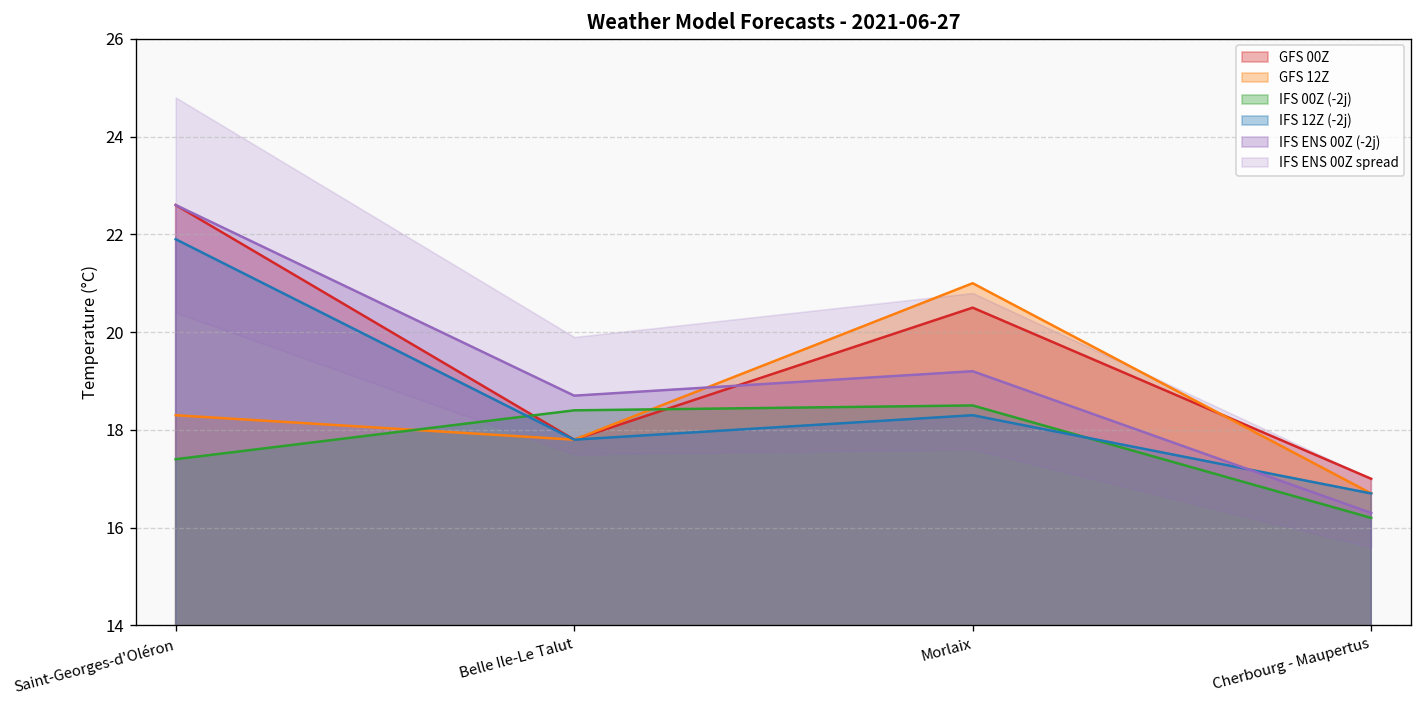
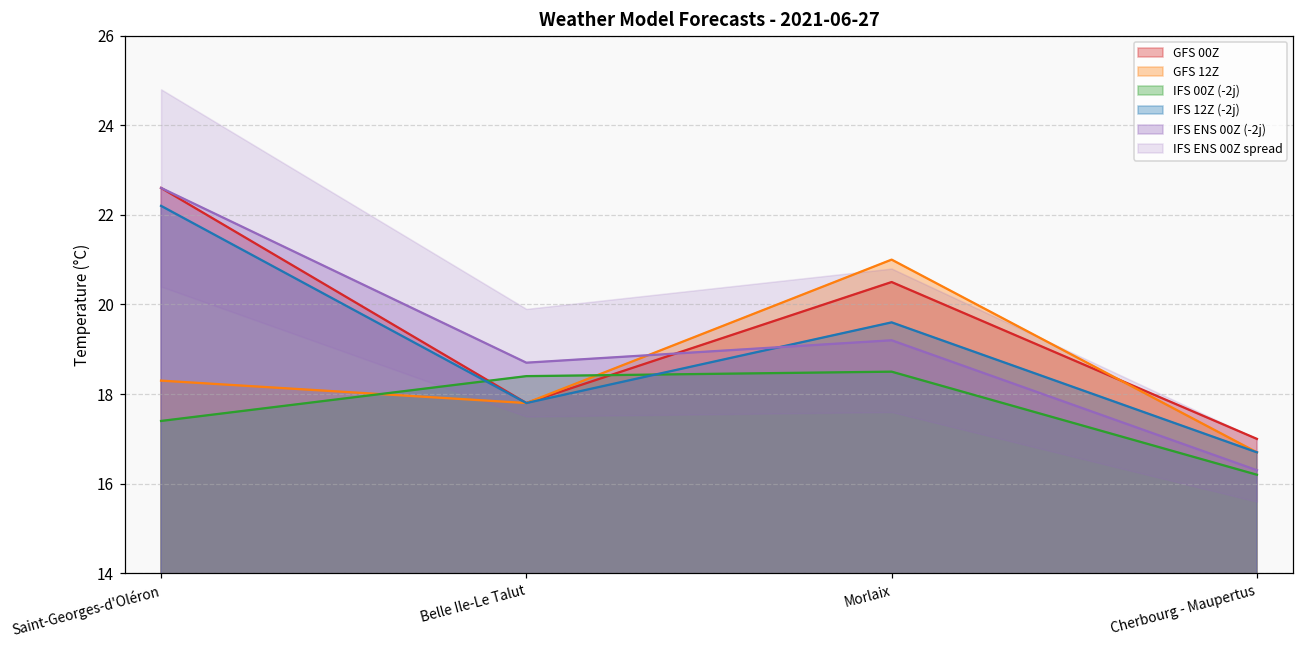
  {
    "IFS 00Z (-2j)": {
      "Saint-Georges-d'Oléron": 17.4,
      "Belle Ile-Le Talut": 18.4,
      "Morlaix": 18.5,
      "Cherbourg - Maupertus": 16.2
    },
    "IFS 12Z (-2j)": {
-     "Saint-Georges-d'Oléron": 21.9,
-     "Morlaix": 18.3
+     "Saint-Georges-d'Oléron": 22.2,
+     "Morlaix": 19.6
    }
  }
